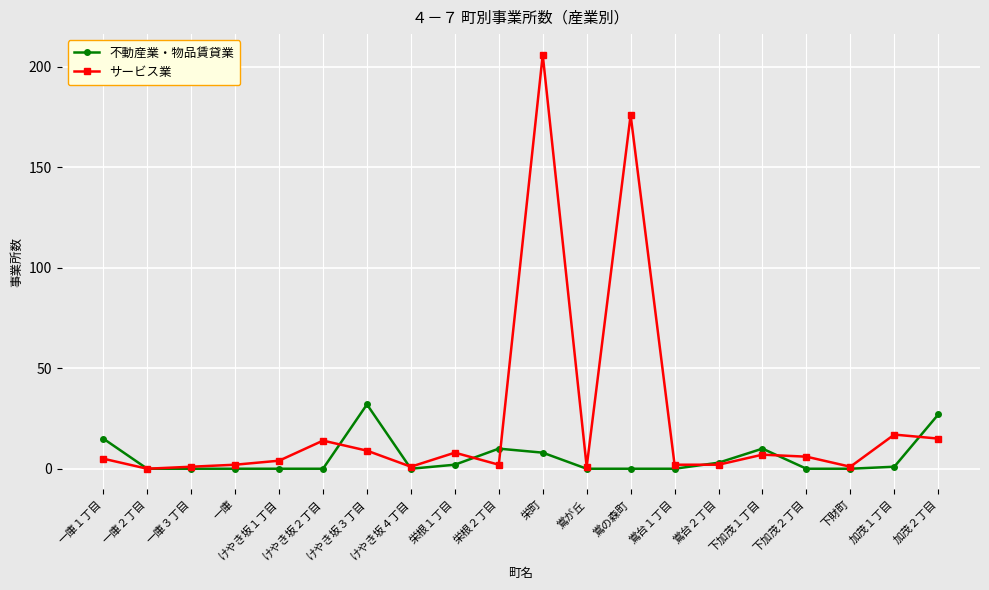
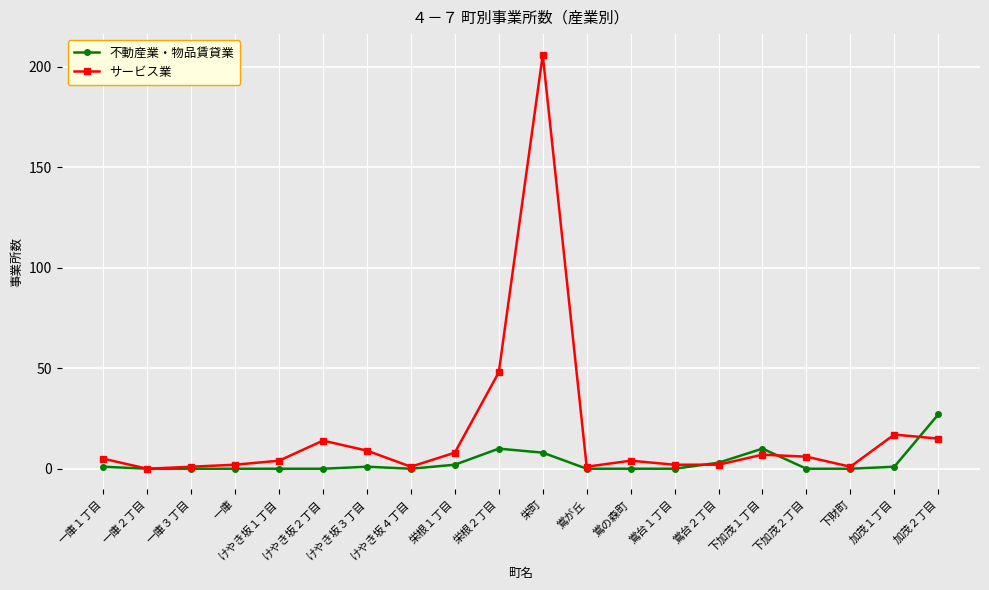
  {
    "不動産業・物品賃貸業": {
-     "一庫１丁目": 15,
+     "一庫１丁目": 1,
      "一庫": 0,
      "けやき坂１丁目": 0,
      "けやき坂２丁目": 0,
-     "けやき坂３丁目": 32,
+     "けやき坂３丁目": 1,
      "栄根１丁目": 2,
      "栄根２丁目": 10,
      "栄町": 8,
      "鴬の森町": 0,
      "鴬台１丁目": 0,
      "下加茂１丁目": 10,
      "下加茂２丁目": 0,
      "加茂１丁目": 1,
      "加茂２丁目": 27
    },
    "サービス業": {
      "一庫１丁目": 5,
      "一庫": 2,
      "けやき坂１丁目": 4,
      "けやき坂２丁目": 14,
      "けやき坂３丁目": 9,
      "栄根１丁目": 8,
-     "栄根２丁目": 2,
+     "栄根２丁目": 48,
      "栄町": 206,
-     "鴬の森町": 176,
+     "鴬の森町": 4,
      "鴬台１丁目": 2,
      "下加茂１丁目": 7,
      "下加茂２丁目": 6,
      "加茂１丁目": 17,
      "加茂２丁目": 15
    }
  }
